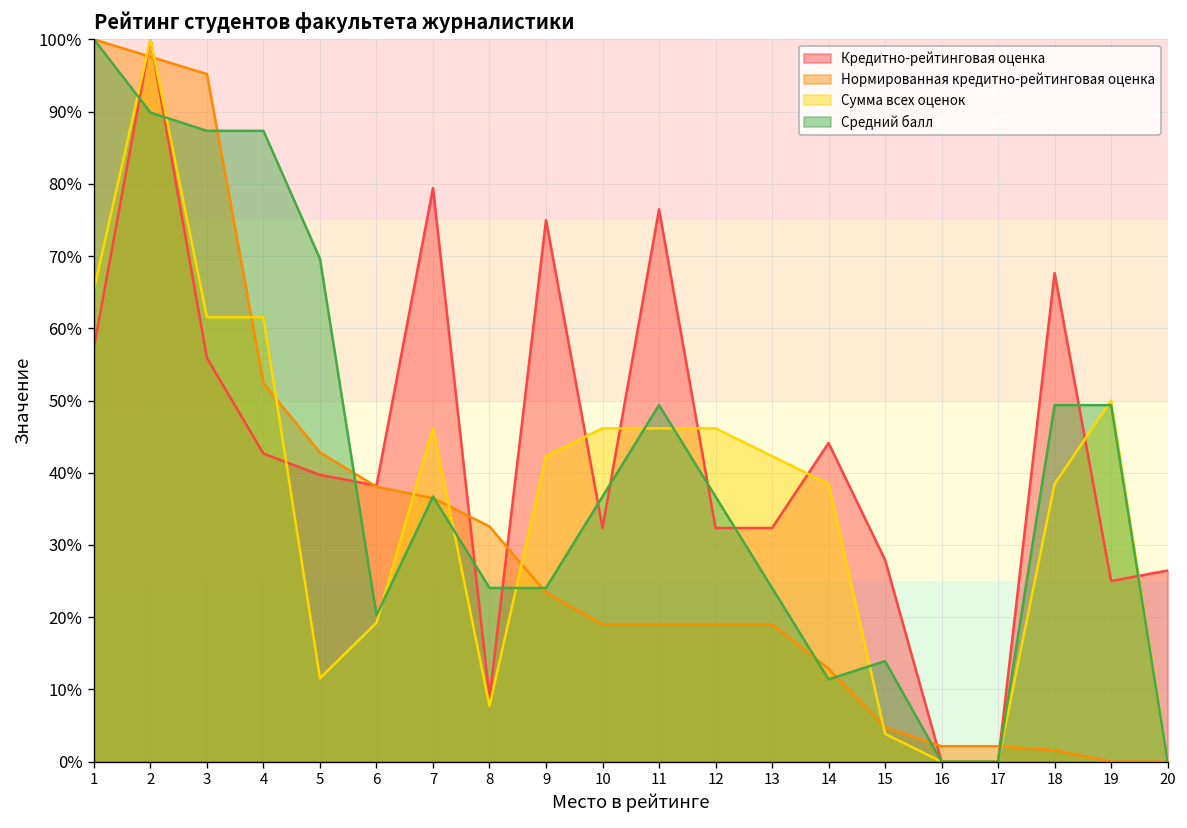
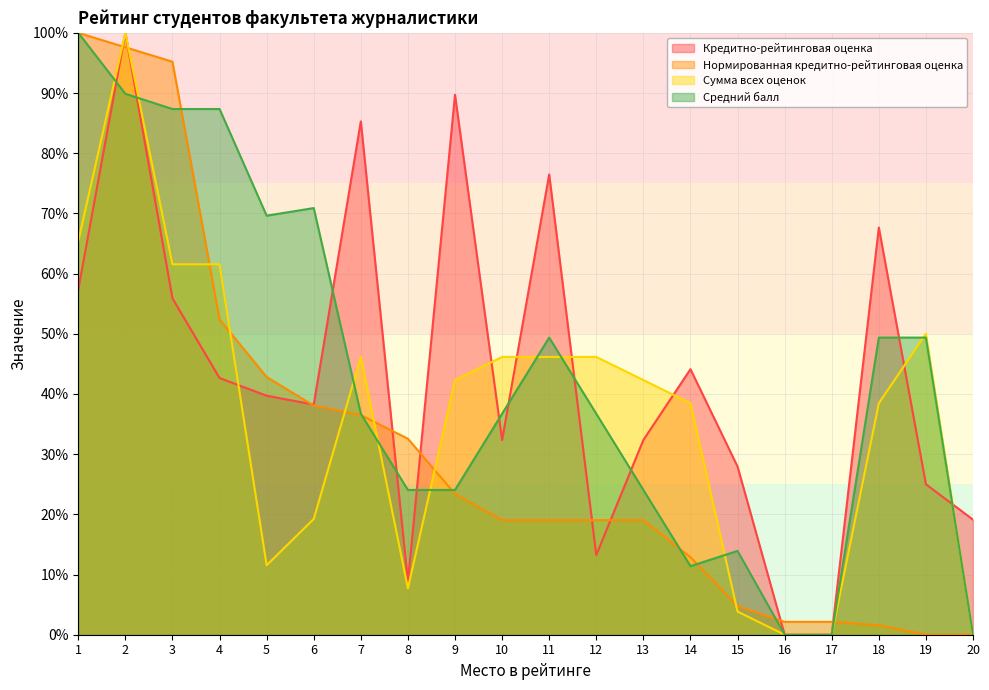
  {
    "Кредитно-рейтинговая оценка": {
      "1": "57%",
      "3": "56%",
      "4": "43%",
      "5": "40%",
-     "7": "79%",
+     "7": "85%",
      "8": "9%",
-     "9": "75%",
+     "9": "90%",
      "10": "32%",
      "11": "76%",
-     "12": "32%",
+     "12": "13%",
      "13": "32%",
      "14": "44%",
      "15": "28%",
      "18": "68%",
      "19": "25%",
-     "20": "26%"
+     "20": "19%"
    },
    "Средний балл": {
      "2": "90%",
      "3": "87%",
      "4": "87%",
      "5": "70%",
-     "6": "20%",
+     "6": "71%",
      "8": "24%",
      "9": "24%",
      "10": "37%",
      "11": "49%",
      "12": "37%",
      "13": "24%",
      "14": "11%",
      "15": "14%",
      "18": "49%",
      "19": "49%"
    }
  }
